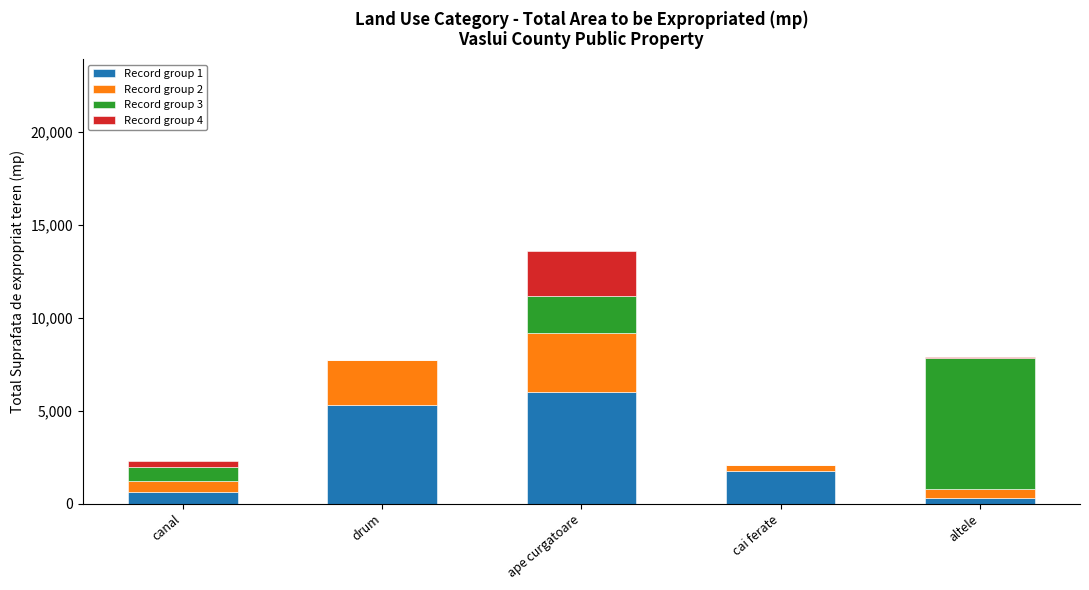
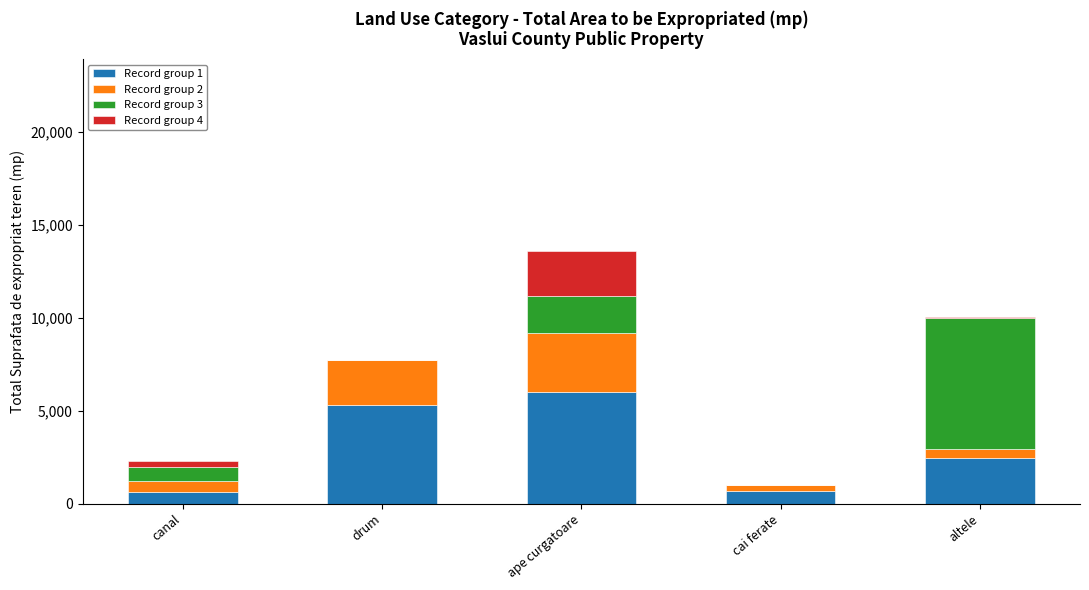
  {
    "Record group 1": {
      "canal": "600",
      "drum": "5,300",
      "ape curgatoare": "6,000",
-     "cai ferate": "1,700",
-     "altele": "300"
+     "cai ferate": "700",
+     "altele": "2,500"
    },
    "Record group 2": {
      "canal": "600",
      "drum": "2,400",
      "ape curgatoare": "3,200",
      "cai ferate": "400",
      "altele": "500"
    },
    "Record group 3": {
      "canal": "800",
      "drum": "0",
      "ape curgatoare": "2,000",
      "cai ferate": "0",
      "altele": "7,100"
    },
    "Record group 4": {
      "canal": "300",
      "drum": "0",
      "ape curgatoare": "2,400",
      "cai ferate": "0"
    }
  }
